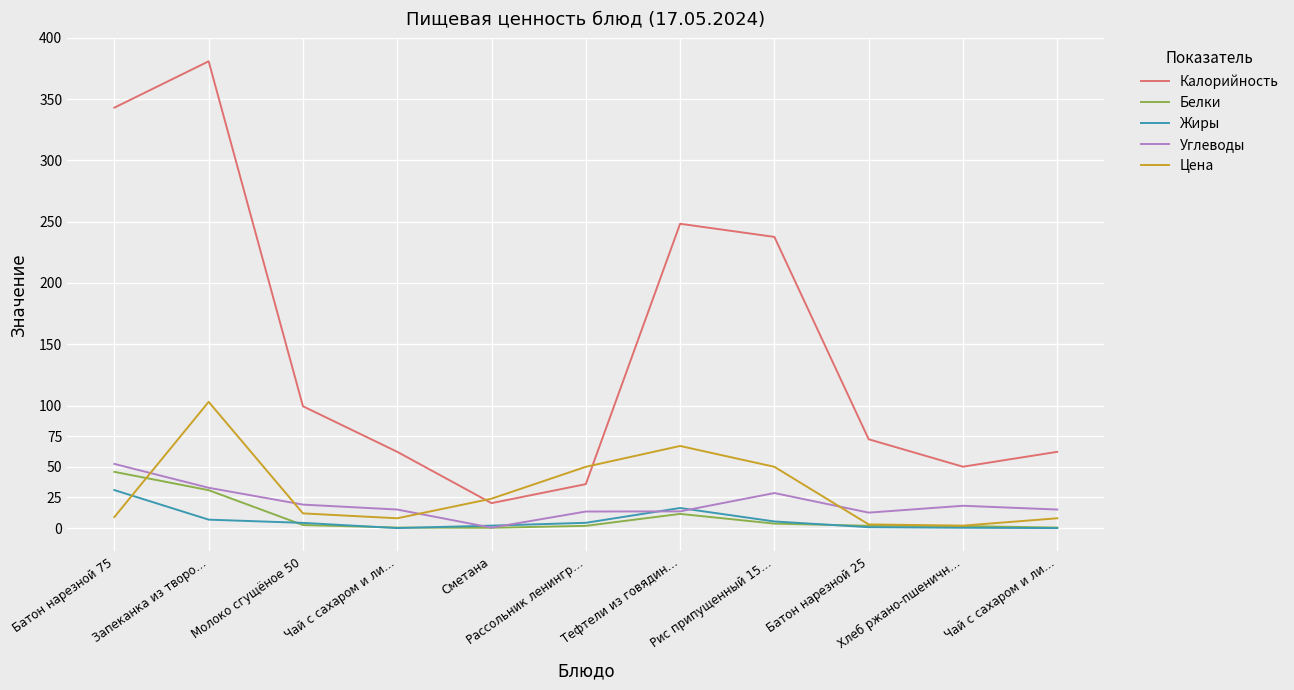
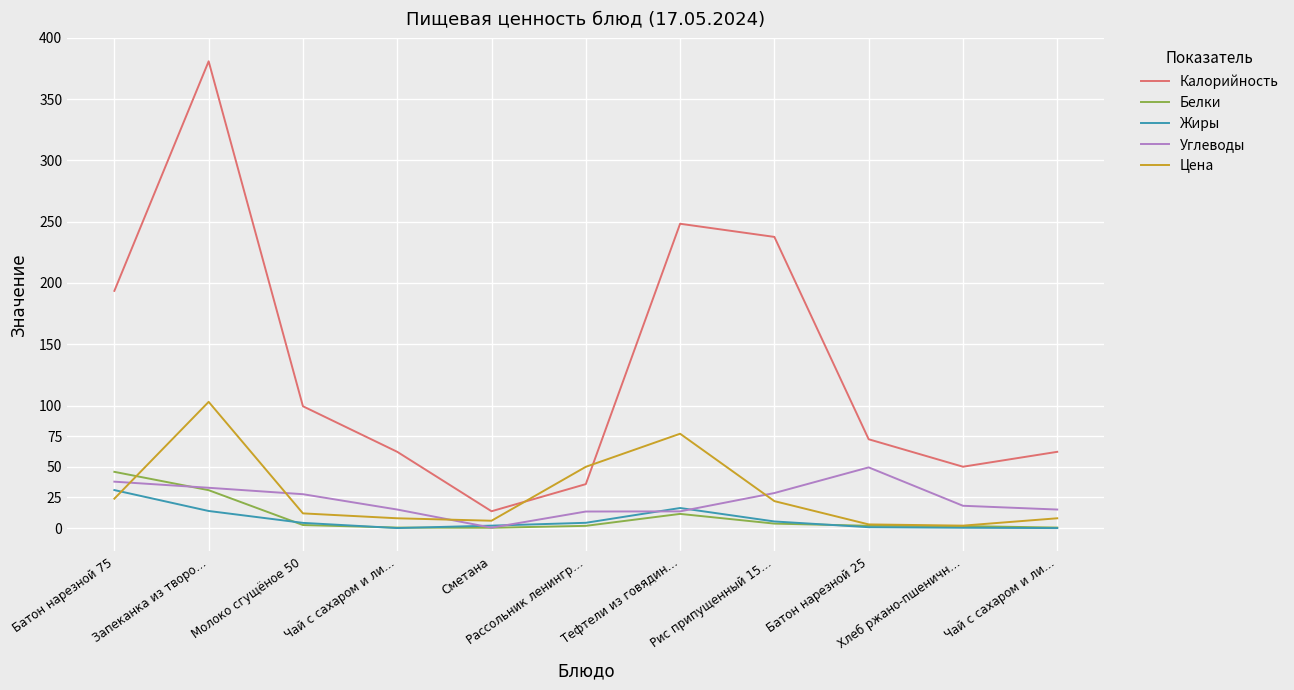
  {
    "Калорийность": {
-     "Батон нарезной 75": 343,
+     "Батон нарезной 75": 194,
      "Запеканка из творо…": 381,
      "Молоко сгущёное 50": 99,
-     "Сметана": 20,
+     "Сметана": 14,
      "Рассольник ленингр…": 36,
      "Тефтели из говядин…": 248,
      "Рис припущенный 15…": 238,
      "Батон нарезной 25": 72,
      "Хлеб ржано-пшеничн…": 50
    },
    "Белки": {
      "Батон нарезной 75": 46,
      "Рассольник ленингр…": 2
    },
    "Жиры": {
      "Батон нарезной 75": 31,
-     "Запеканка из творо…": 7,
+     "Запеканка из творо…": 14,
      "Рассольник ленингр…": 4,
      "Тефтели из говядин…": 16
    },
    "Углеводы": {
-     "Батон нарезной 75": 52,
-     "Молоко сгущёное 50": 19,
+     "Батон нарезной 75": 38,
+     "Молоко сгущёное 50": 28,
      "Рассольник ленингр…": 14,
      "Рис припущенный 15…": 29,
-     "Батон нарезной 25": 13,
+     "Батон нарезной 25": 50,
      "Хлеб ржано-пшеничн…": 18
    },
    "Цена": {
-     "Батон нарезной 75": 9,
+     "Батон нарезной 75": 24,
      "Запеканка из творо…": 103,
      "Молоко сгущёное 50": 12,
-     "Сметана": 24,
+     "Сметана": 6,
      "Рассольник ленингр…": 50,
-     "Тефтели из говядин…": 67,
-     "Рис припущенный 15…": 50
+     "Тефтели из говядин…": 77,
+     "Рис припущенный 15…": 22
    }
  }
